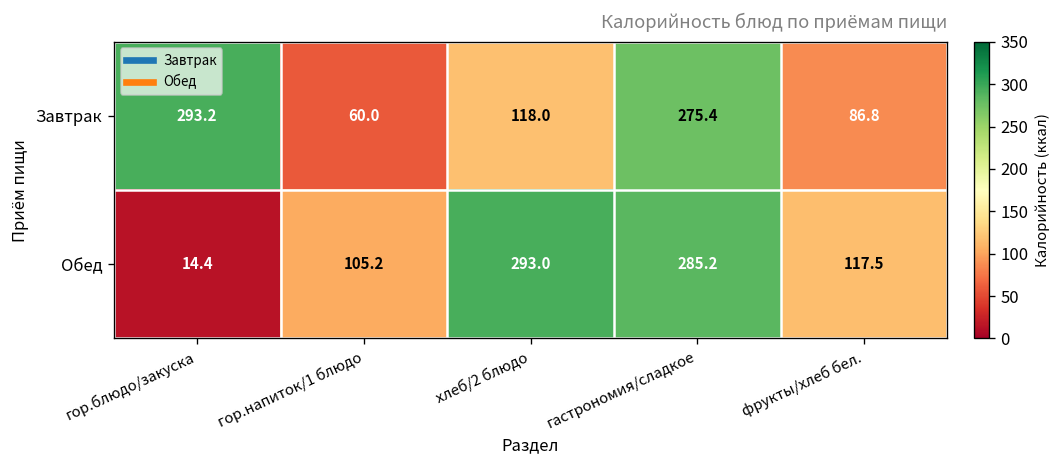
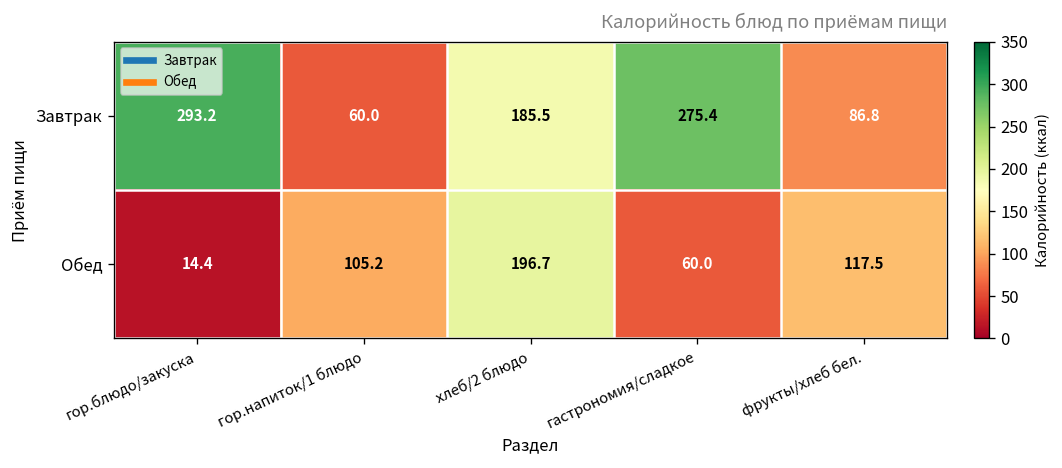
  {
    "Завтрак": {
      "гор.блюдо/закуска": 293.2,
      "гор.напиток/1 блюдо": 60.0,
-     "хлеб/2 блюдо": 118.0,
+     "хлеб/2 блюдо": 185.5,
      "гастрономия/сладкое": 275.4,
      "фрукты/хлеб бел.": 86.8
    },
    "Обед": {
      "гор.блюдо/закуска": 14.4,
      "гор.напиток/1 блюдо": 105.2,
-     "хлеб/2 блюдо": 293.0,
-     "гастрономия/сладкое": 285.2,
+     "хлеб/2 блюдо": 196.7,
+     "гастрономия/сладкое": 60.0,
      "фрукты/хлеб бел.": 117.5
    }
  }
